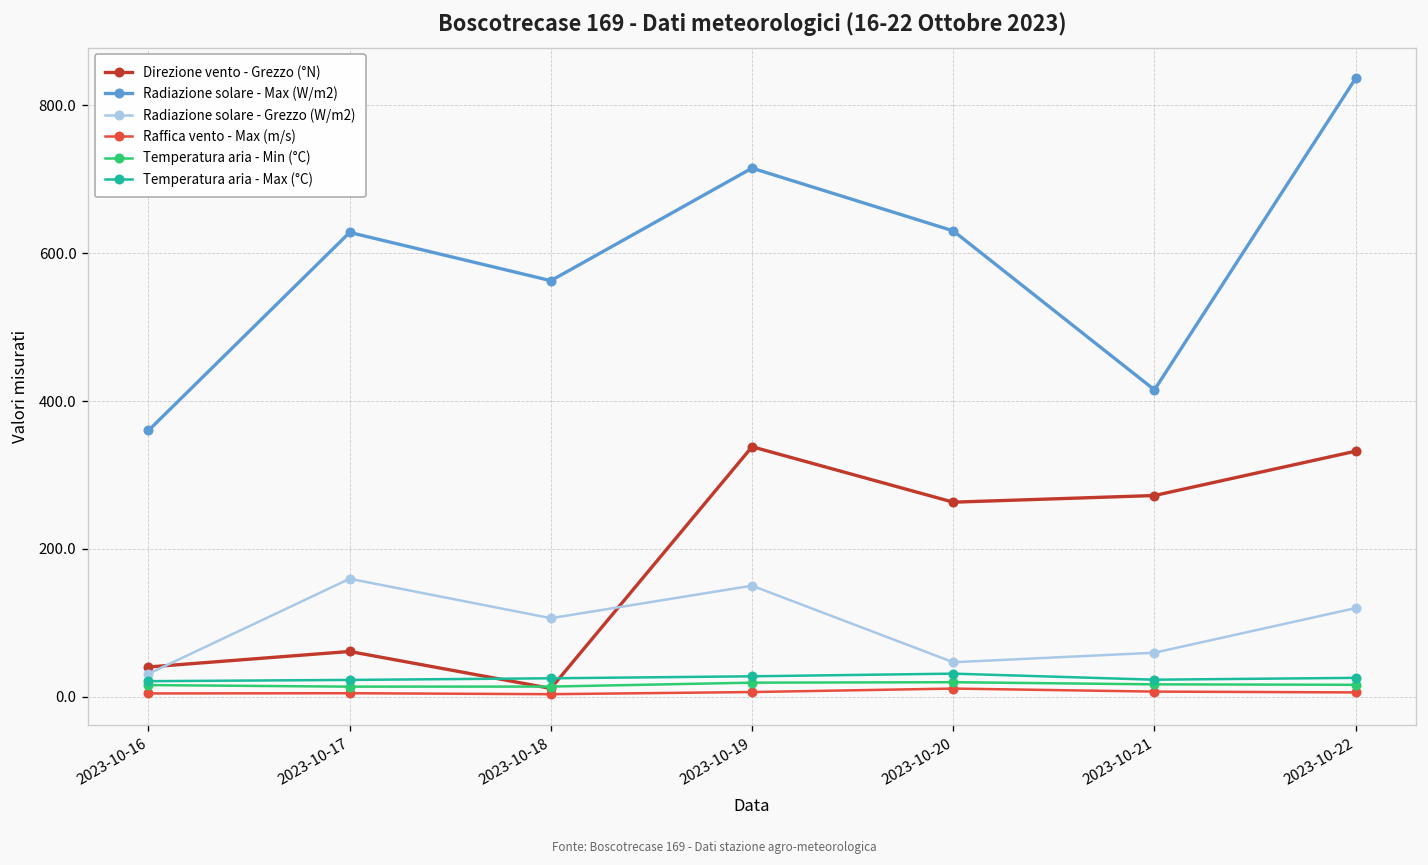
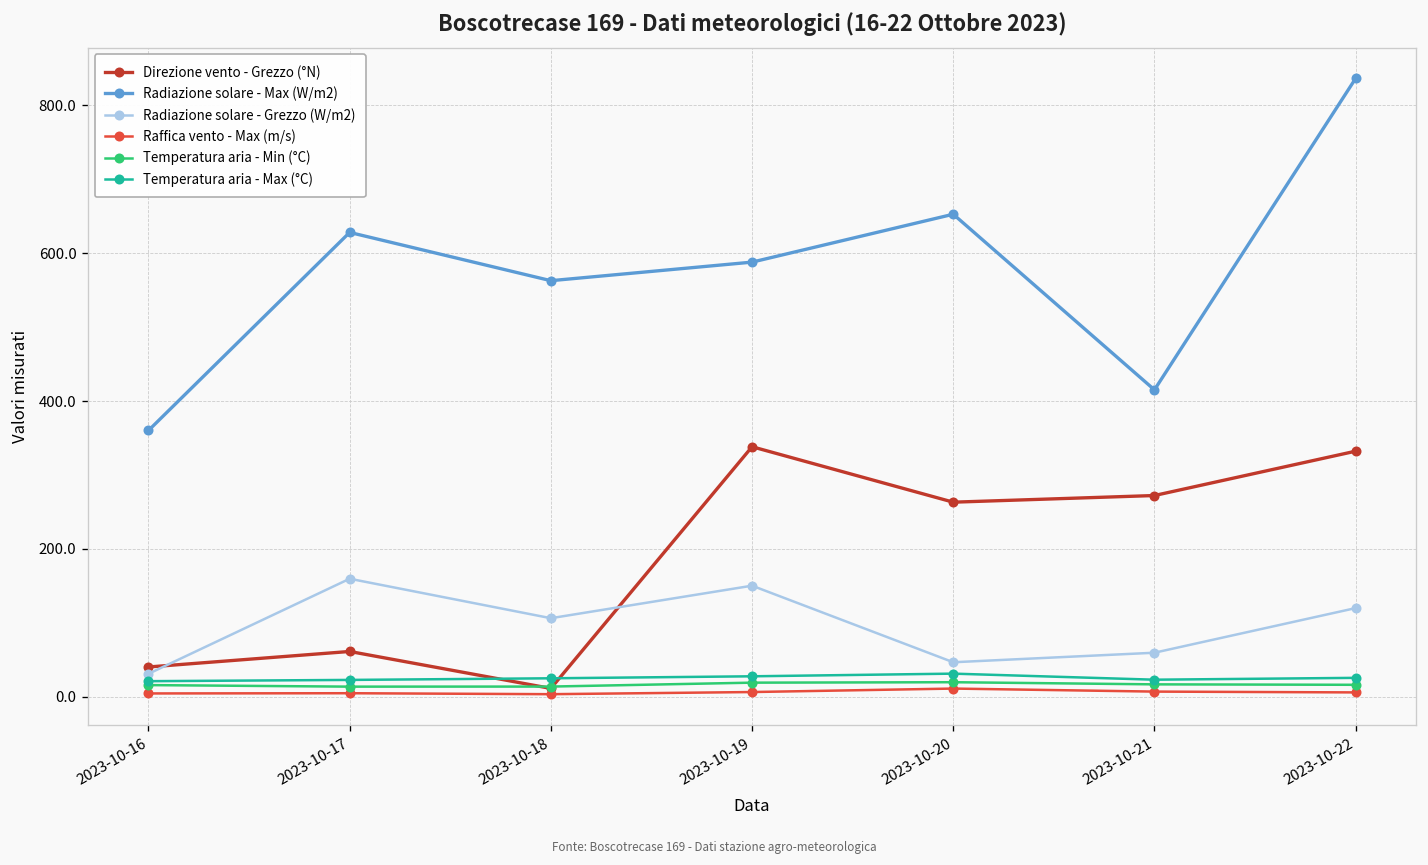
  {
    "Radiazione solare - Max (W/m2)": {
      "2023-10-16": 360,
      "2023-10-17": 630,
      "2023-10-18": 560,
-     "2023-10-19": 720,
-     "2023-10-20": 630,
+     "2023-10-19": 590,
+     "2023-10-20": 650,
      "2023-10-21": 420,
      "2023-10-22": 840
    },
    "Radiazione solare - Grezzo (W/m2)": {
      "2023-10-16": 30,
      "2023-10-17": 160,
      "2023-10-18": 110,
      "2023-10-19": 150,
      "2023-10-20": 50,
      "2023-10-21": 60,
      "2023-10-22": 120
    }
  }
